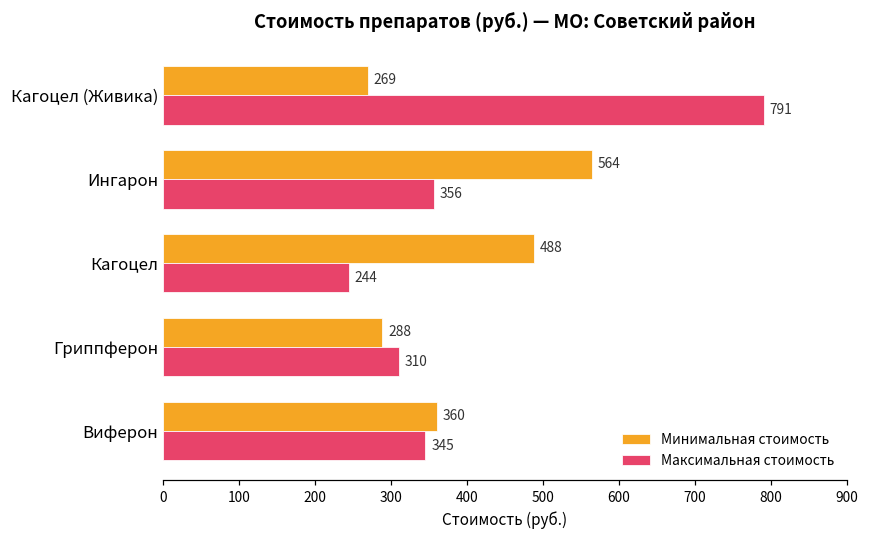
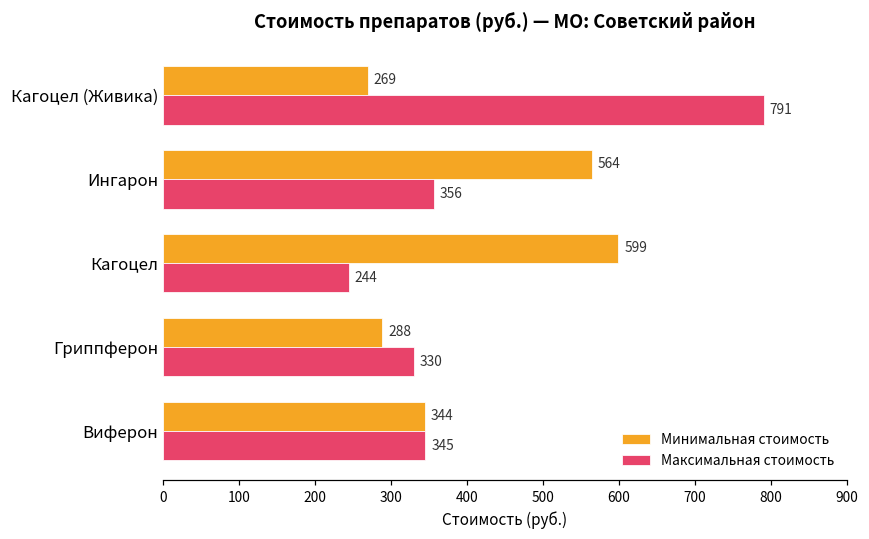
  {
    "Минимальная стоимость": {
      "Кагоцел (Живика)": 269,
      "Ингарон": 564,
-     "Кагоцел": 488,
+     "Кагоцел": 599,
      "Гриппферон": 288,
-     "Виферон": 360
+     "Виферон": 344
    },
    "Максимальная стоимость": {
      "Кагоцел (Живика)": 791,
      "Ингарон": 356,
      "Кагоцел": 244,
-     "Гриппферон": 310,
+     "Гриппферон": 330,
      "Виферон": 345
    }
  }
